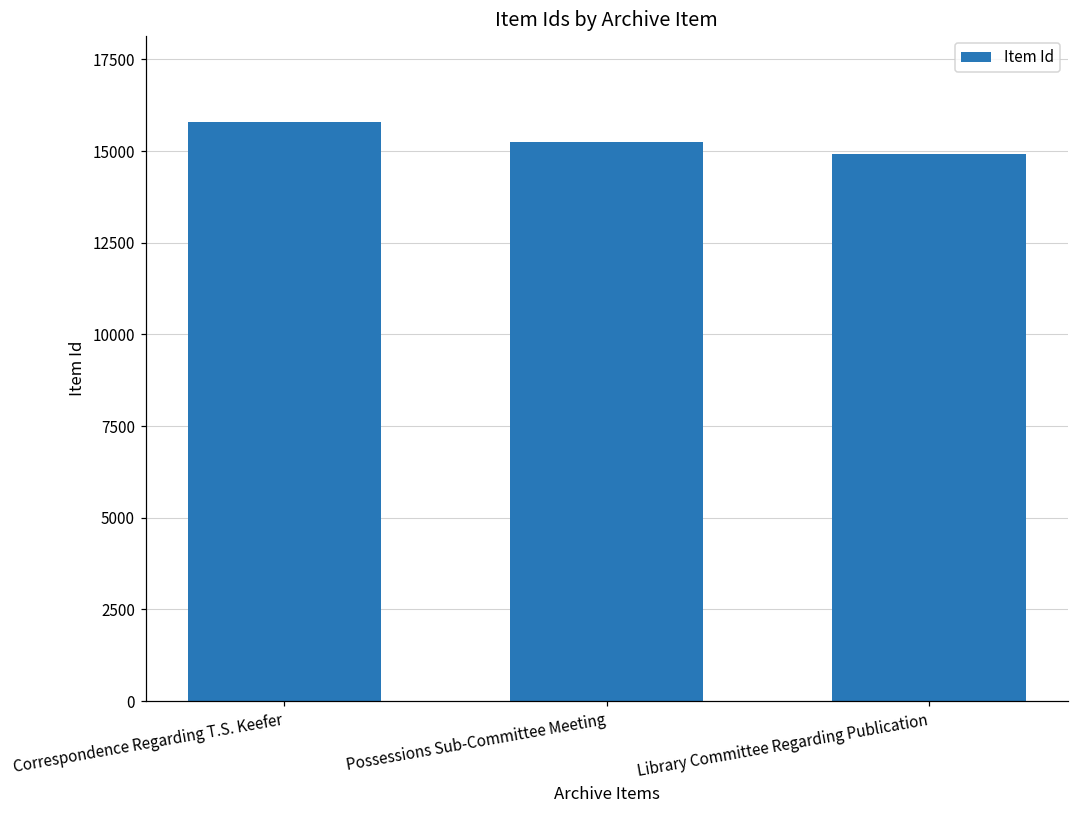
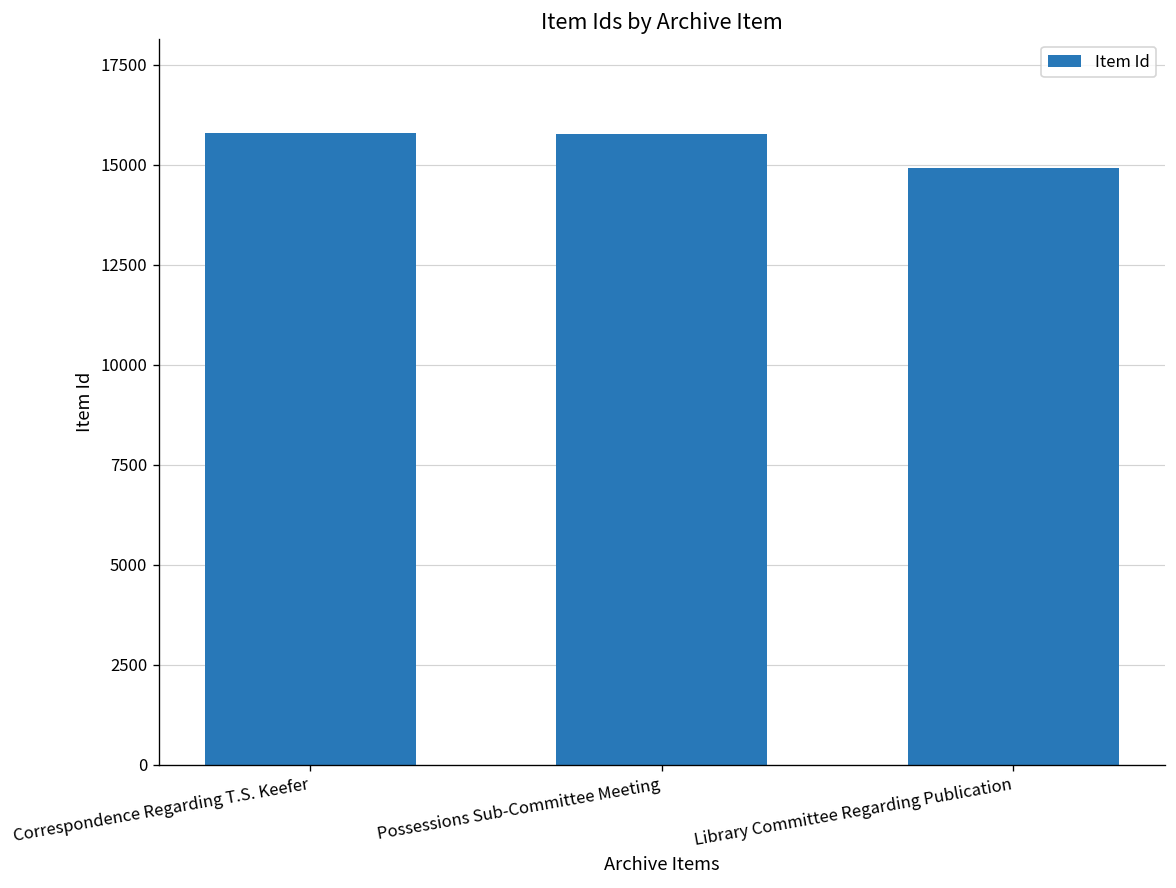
  {
    "Correspondence Regarding T.S. Keefer": 15800,
-   "Possessions Sub-Committee Meeting": 15200,
+   "Possessions Sub-Committee Meeting": 15800,
    "Library Committee Regarding Publication": 14900
  }
